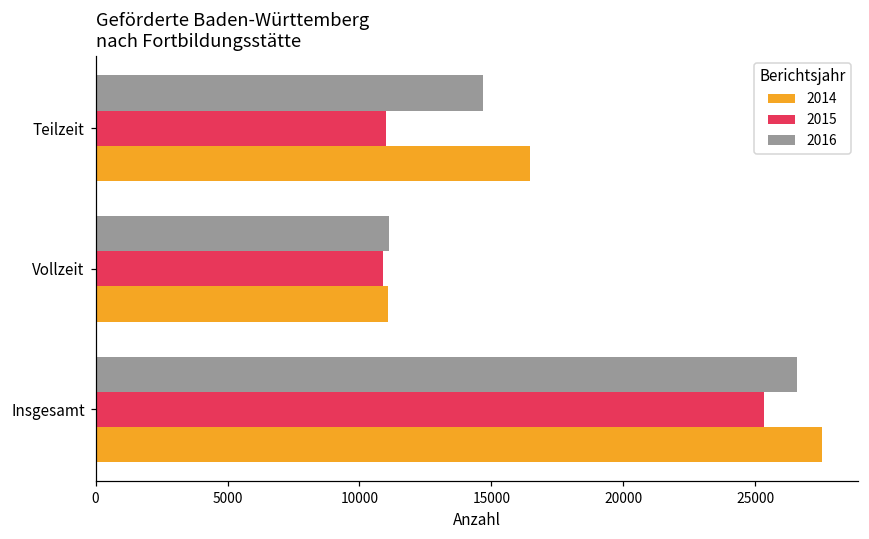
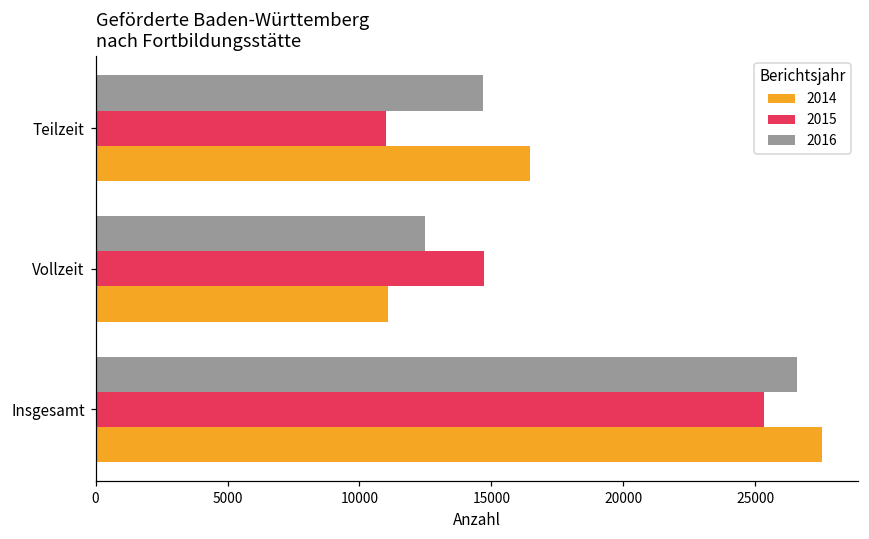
  {
    "2014": {
      "Teilzeit": 16400,
      "Vollzeit": 11100,
      "Insgesamt": 27500
    },
    "2015": {
      "Teilzeit": 11000,
-     "Vollzeit": 10900,
+     "Vollzeit": 14700,
      "Insgesamt": 25300
    },
    "2016": {
      "Teilzeit": 14700,
-     "Vollzeit": 11100,
+     "Vollzeit": 12500,
      "Insgesamt": 26600
    }
  }
